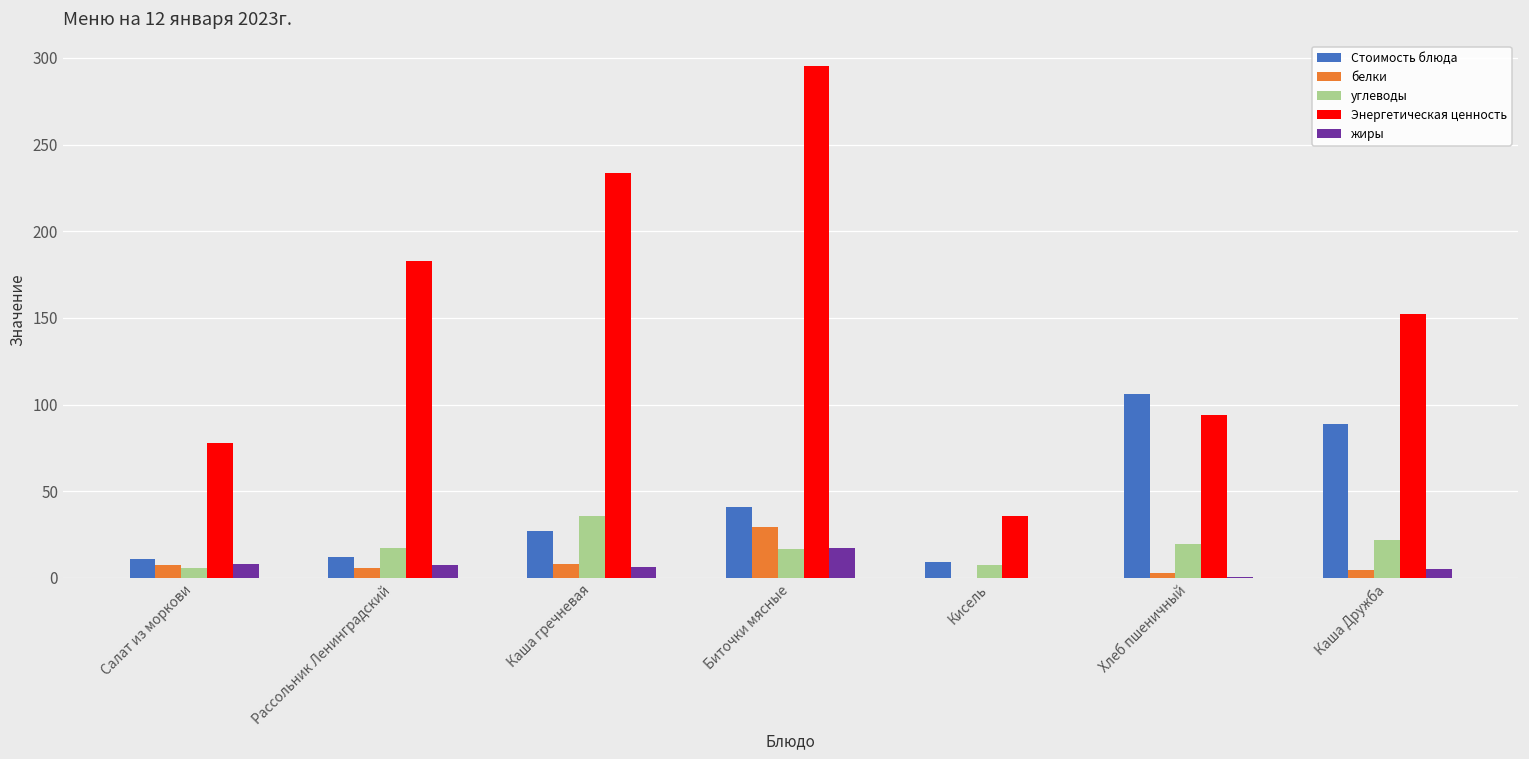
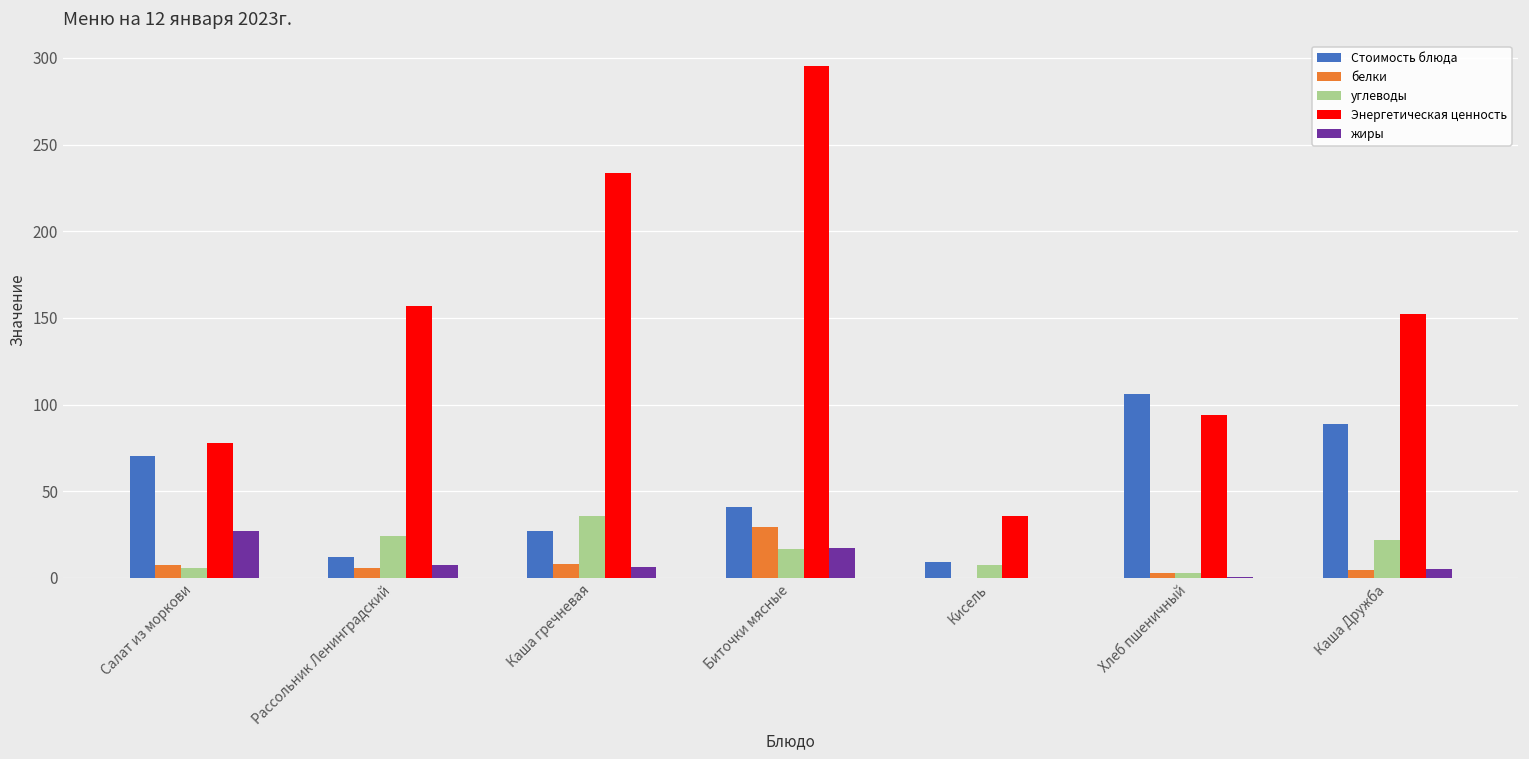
  {
    "Стоимость блюда": {
-     "Салат из моркови": 11,
+     "Салат из моркови": 70,
      "Рассольник Ленинградский": 12,
      "Каша гречневая": 27,
      "Биточки мясные": 41,
      "Кисель": 9,
      "Хлеб пшеничный": 106,
      "Каша Дружба": 89
    },
    "белки": {
      "Салат из моркови": 8,
      "Рассольник Ленинградский": 6,
      "Каша гречневая": 8,
      "Биточки мясные": 30,
      "Кисель": 0,
      "Хлеб пшеничный": 3,
      "Каша Дружба": 5
    },
    "углеводы": {
      "Салат из моркови": 6,
-     "Рассольник Ленинградский": 17,
+     "Рассольник Ленинградский": 24,
      "Каша гречневая": 36,
      "Биточки мясные": 16,
      "Кисель": 7,
-     "Хлеб пшеничный": 20,
+     "Хлеб пшеничный": 3,
      "Каша Дружба": 22
    },
    "Энергетическая ценность": {
      "Салат из моркови": 78,
-     "Рассольник Ленинградский": 183,
+     "Рассольник Ленинградский": 157,
      "Каша гречневая": 234,
      "Биточки мясные": 295,
      "Кисель": 36,
      "Хлеб пшеничный": 94,
      "Каша Дружба": 152
    },
    "жиры": {
-     "Салат из моркови": 8,
+     "Салат из моркови": 27,
      "Рассольник Ленинградский": 7,
      "Каша гречневая": 6,
      "Биточки мясные": 17,
      "Кисель": 0,
      "Каша Дружба": 5
    }
  }
